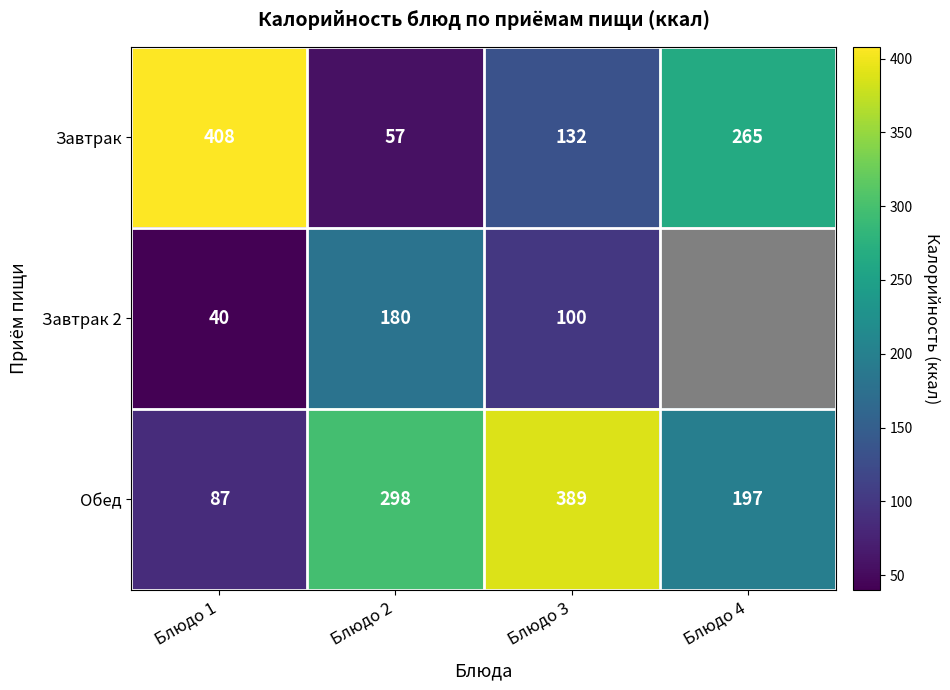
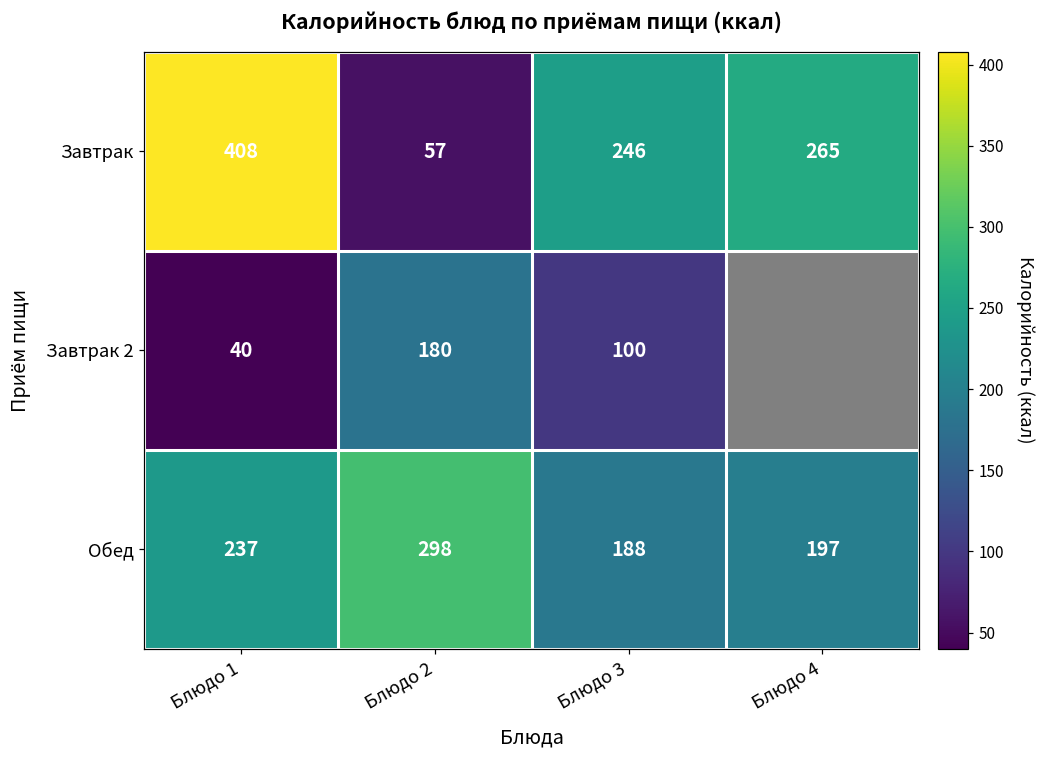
  {
    "Завтрак": {
      "Блюдо 1": 408,
      "Блюдо 2": 57,
-     "Блюдо 3": 132,
+     "Блюдо 3": 246,
      "Блюдо 4": 265
    },
    "Завтрак 2": {
      "Блюдо 1": 40,
      "Блюдо 2": 180,
      "Блюдо 3": 100
    },
    "Обед": {
-     "Блюдо 1": 87,
+     "Блюдо 1": 237,
      "Блюдо 2": 298,
-     "Блюдо 3": 389,
+     "Блюдо 3": 188,
      "Блюдо 4": 197
    }
  }
